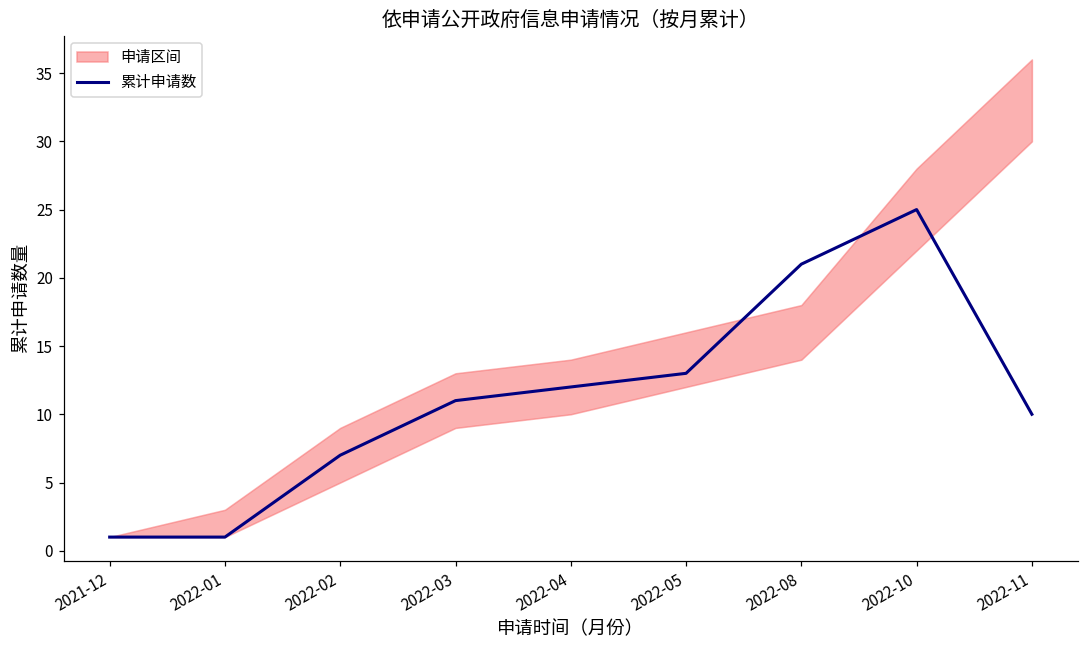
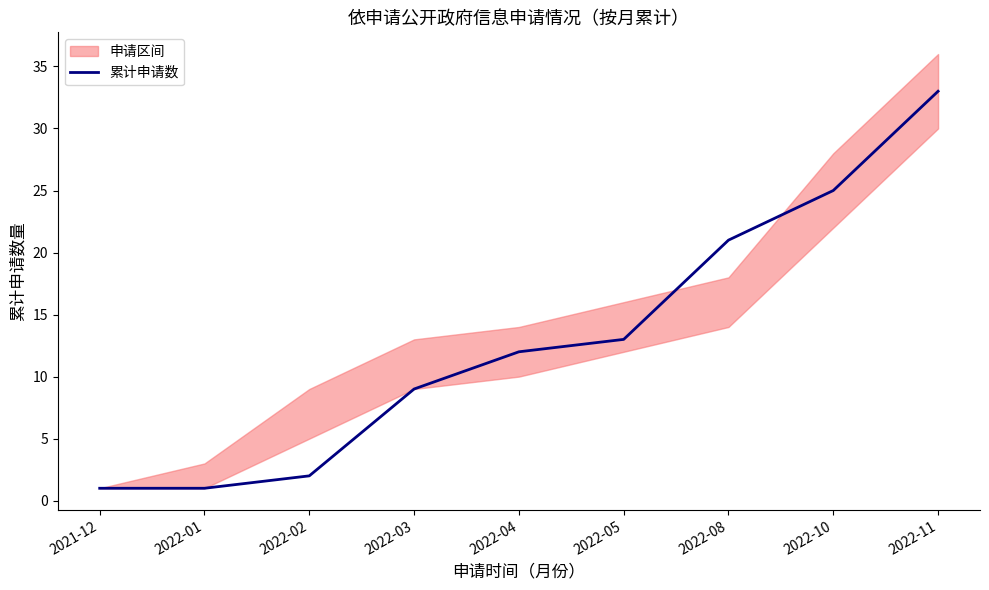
  {
    "累计申请数": {
      "2022-01": 1,
-     "2022-02": 7,
-     "2022-03": 11,
+     "2022-02": 2,
+     "2022-03": 9,
      "2022-04": 12,
      "2022-05": 13,
      "2022-08": 21,
      "2022-10": 25,
-     "2022-11": 10
+     "2022-11": 33
    }
  }
